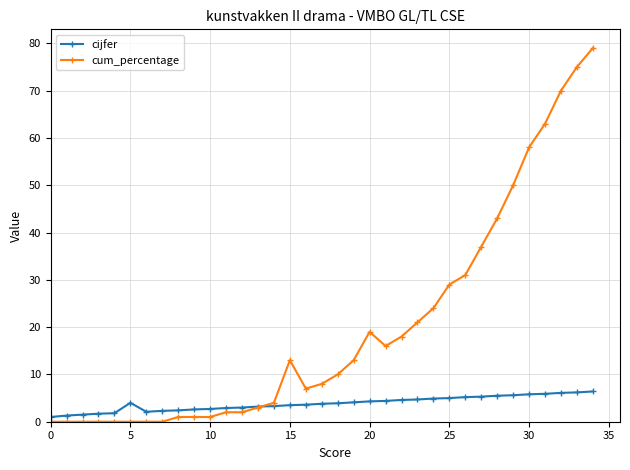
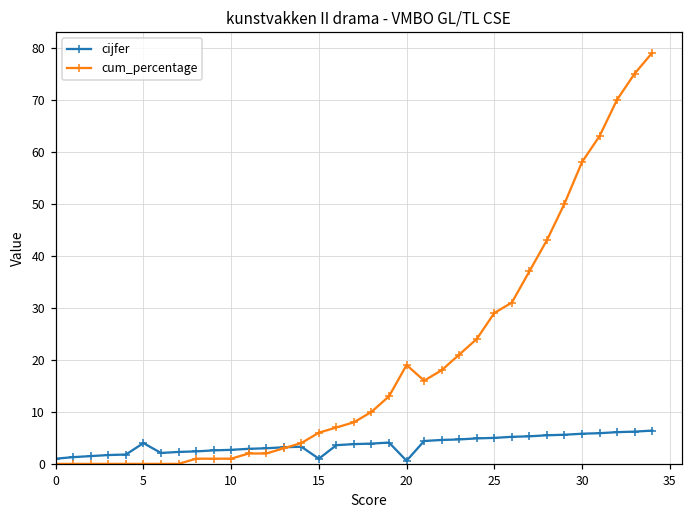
  {
    "cijfer": {
      "0": 1,
      "5": 4,
      "10": 3,
-     "15": 4,
-     "20": 4,
+     "15": 1,
+     "20": 1,
      "25": 5,
      "30": 6
    },
    "cum_percentage": {
      "0": 0,
      "5": 0,
      "10": 1,
-     "15": 13,
+     "15": 6,
      "20": 19,
      "25": 29,
      "30": 58
    }
  }
